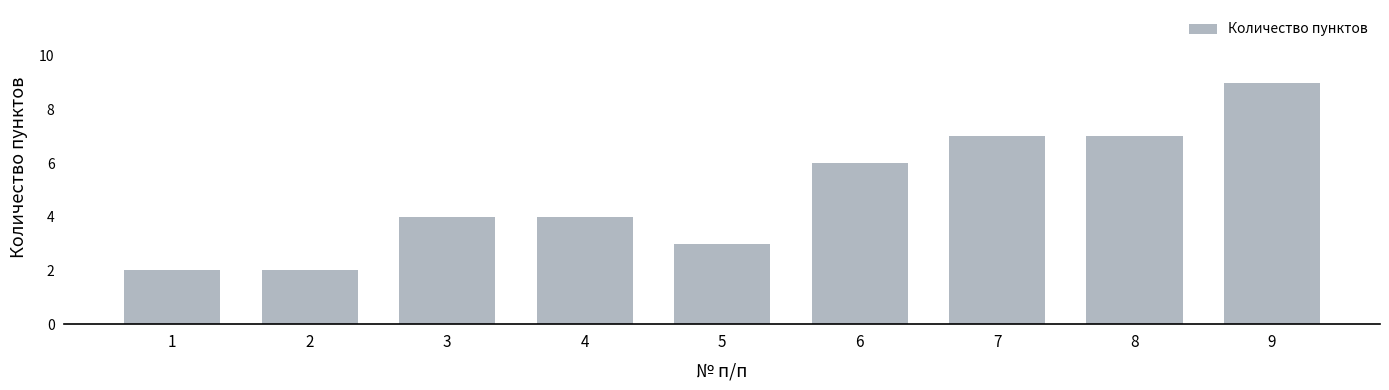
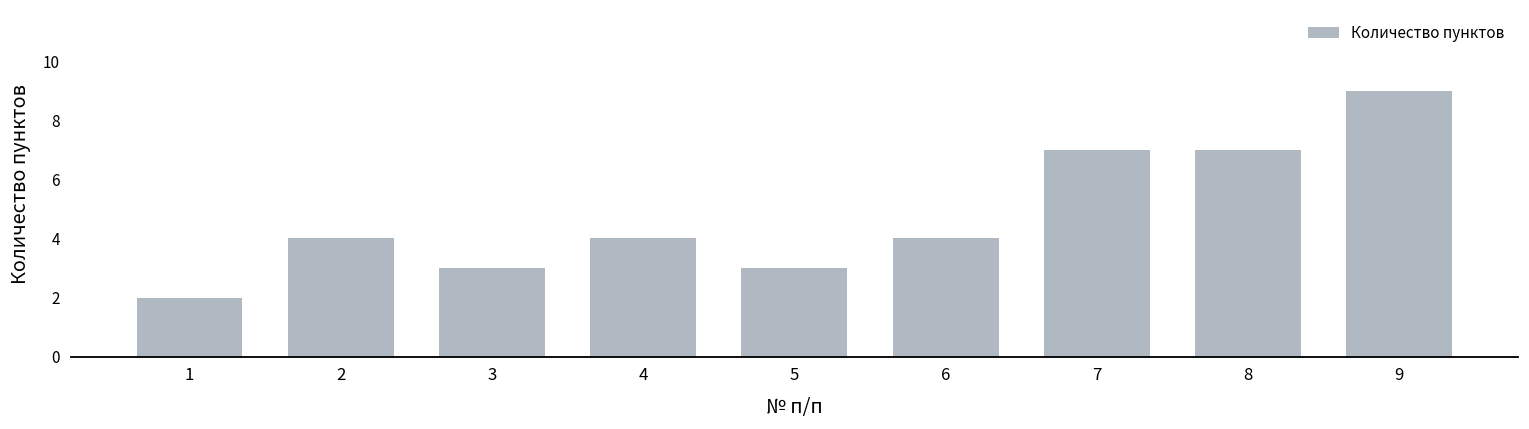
  {
    "1": 2,
-   "2": 2,
-   "3": 4,
+   "2": 4,
+   "3": 3,
    "4": 4,
    "5": 3,
-   "6": 6,
+   "6": 4,
    "7": 7,
    "8": 7,
    "9": 9
  }
